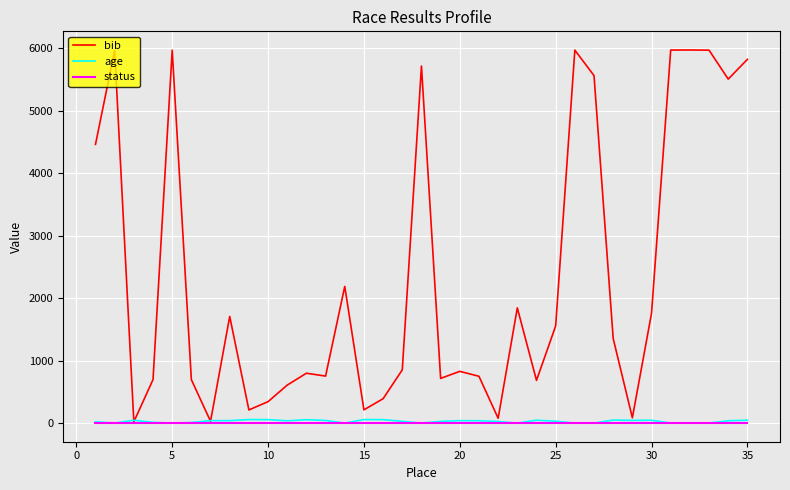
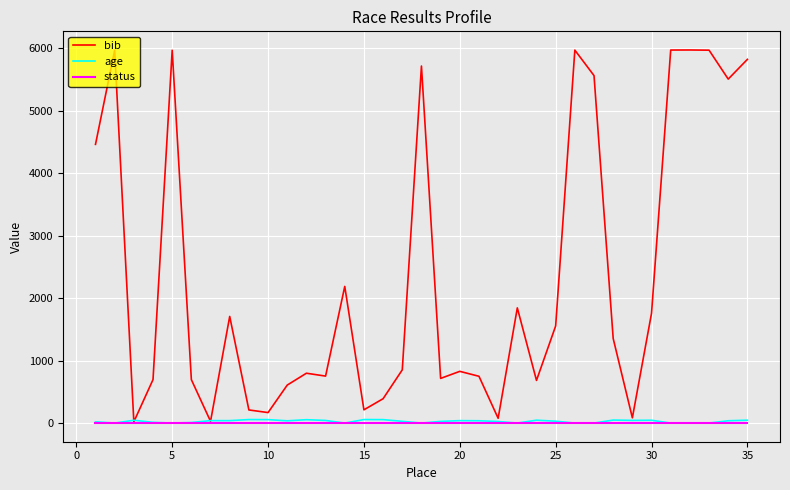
  {
    "bib": {
      "5": 6000,
-     "10": 300,
+     "10": 200,
      "15": 200,
      "20": 800,
      "25": 1600,
      "30": 1800,
      "35": 5800
    },
    "age": {
      "10": 100,
      "15": 100,
      "30": 0,
      "35": 0
    },
    "status": {
      "10": 0,
      "15": 0,
      "30": 0,
      "35": 0
    }
  }
